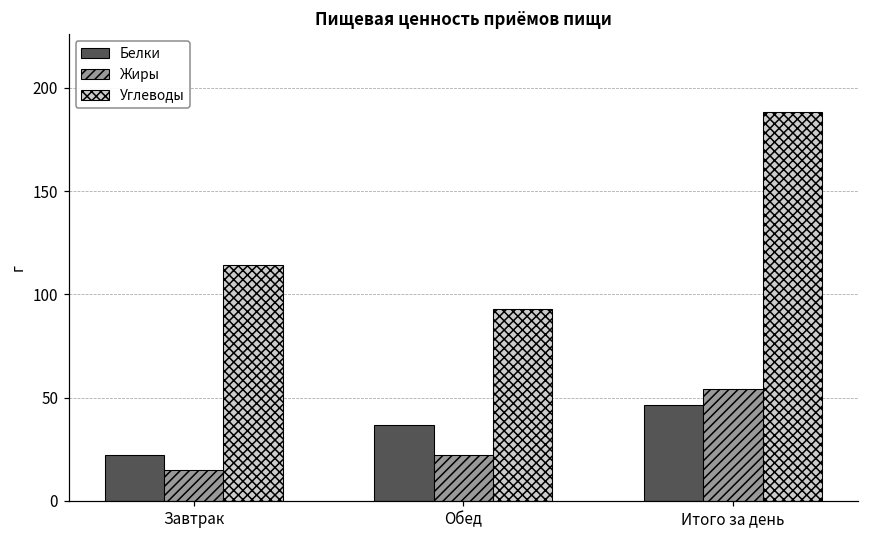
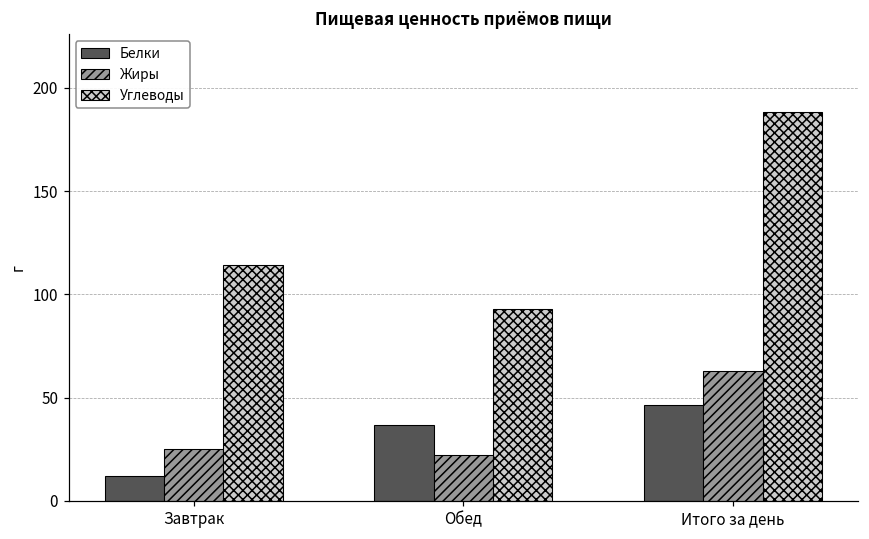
  {
    "Белки": {
-     "Завтрак": 22,
+     "Завтрак": 12,
      "Обед": 37,
      "Итого за день": 47
    },
    "Жиры": {
-     "Завтрак": 15,
+     "Завтрак": 25,
      "Обед": 22,
-     "Итого за день": 54
+     "Итого за день": 63
    },
    "Углеводы": {
      "Завтрак": 114,
      "Обед": 93,
      "Итого за день": 188
    }
  }
